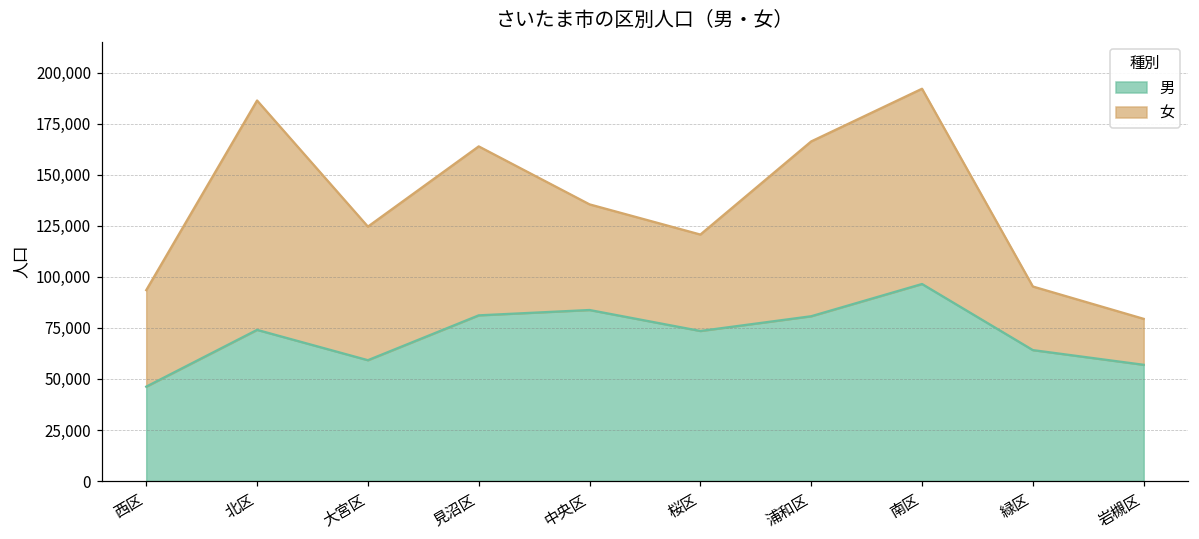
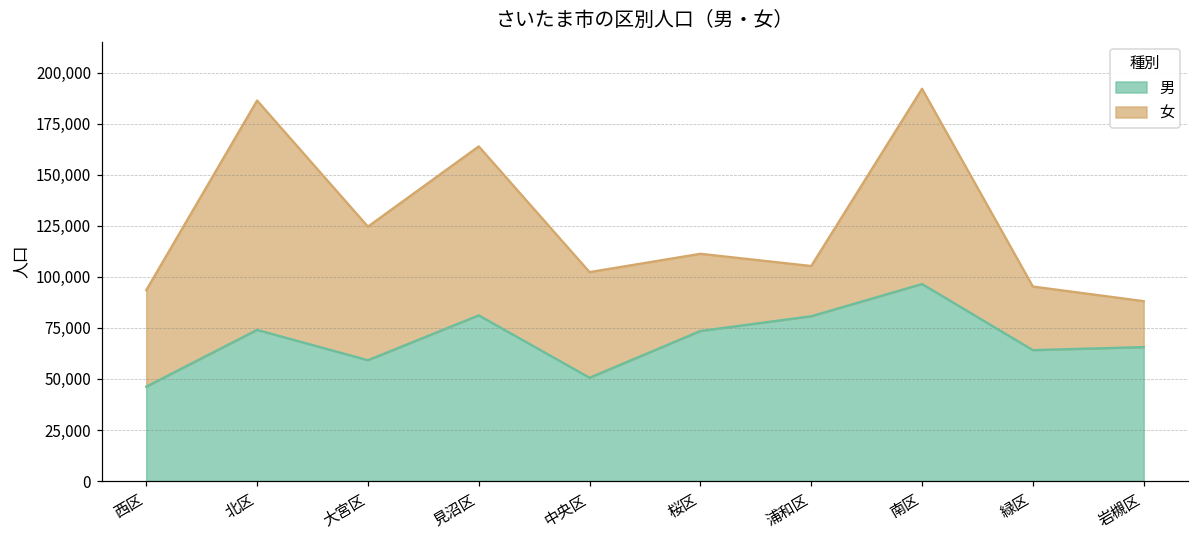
  {
    "男": {
      "西区": "46,000",
      "北区": "74,000",
      "大宮区": "59,000",
      "見沼区": "81,000",
-     "中央区": "84,000",
+     "中央区": "51,000",
      "桜区": "73,000",
      "浦和区": "81,000",
      "南区": "96,000",
      "緑区": "64,000",
-     "岩槻区": "57,000"
+     "岩槻区": "66,000"
    },
    "女": {
      "西区": "47,000",
      "北区": "112,000",
      "大宮区": "65,000",
      "見沼区": "83,000",
      "中央区": "52,000",
-     "桜区": "47,000",
-     "浦和区": "86,000",
+     "桜区": "38,000",
+     "浦和区": "25,000",
      "南区": "96,000",
      "緑区": "31,000",
      "岩槻区": "23,000"
    }
  }
